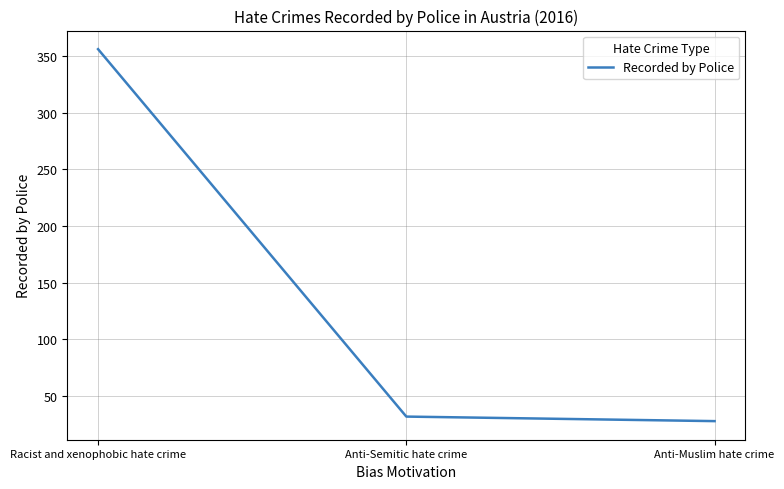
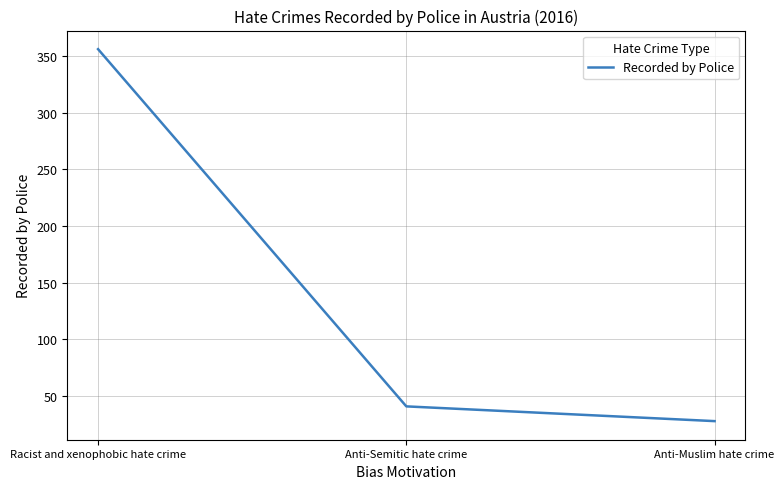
  {
    "Racist and xenophobic hate crime": 356,
-   "Anti-Semitic hate crime": 32,
+   "Anti-Semitic hate crime": 41,
    "Anti-Muslim hate crime": 28
  }
